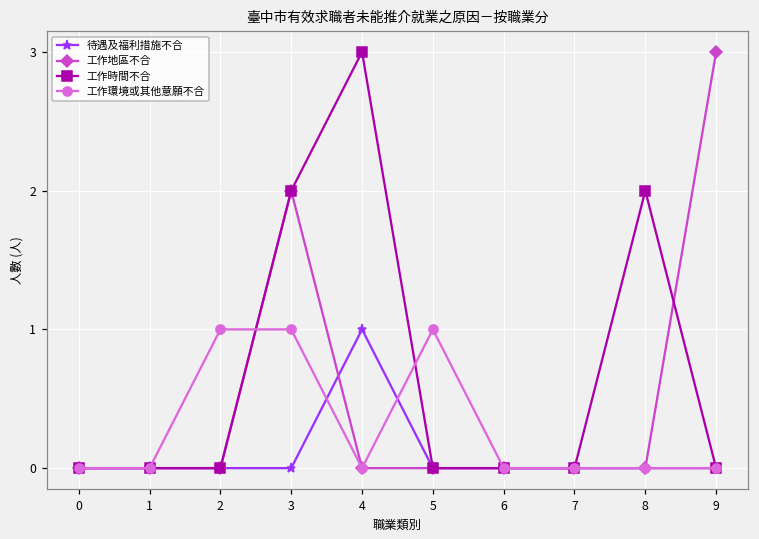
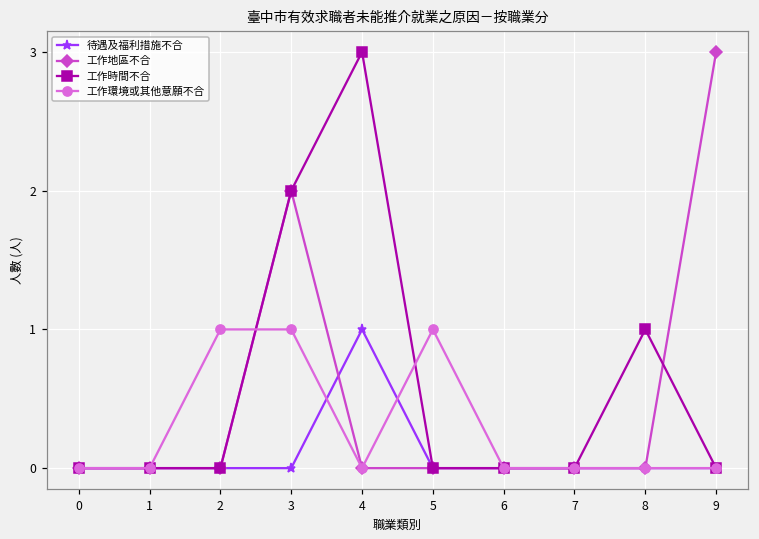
  {
    "待遇及福利措施不合": {
      "3": 0,
      "4": 1
    },
    "工作時間不合": {
      "4": 3,
-     "8": 2
+     "8": 1
    }
  }
